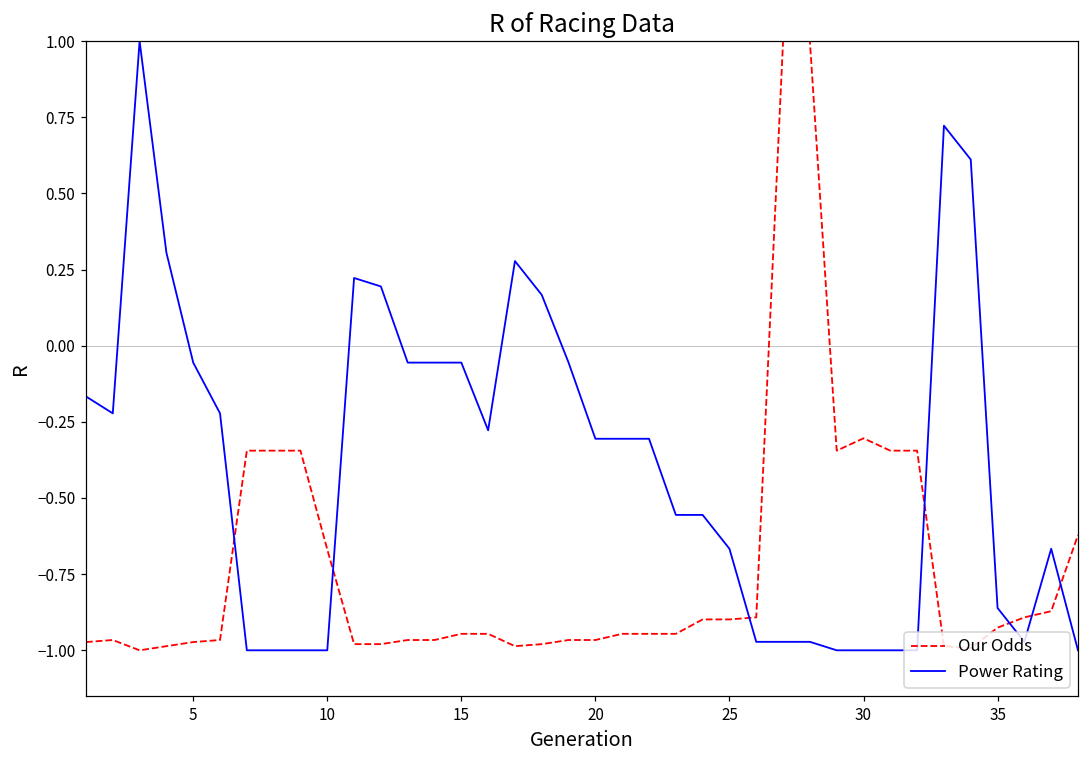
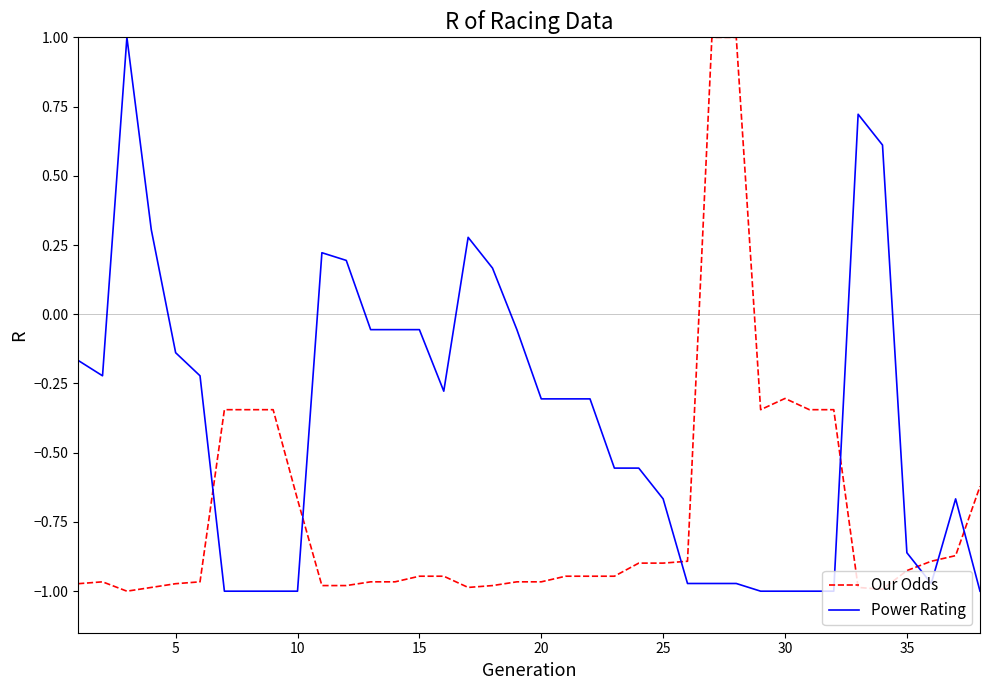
  {
    "Our Odds": {
      "5": -0.97,
      "10": -0.67,
      "15": -0.95,
      "20": -0.97,
      "25": -0.90,
      "30": -0.30,
      "35": -0.93
    },
    "Power Rating": {
-     "5": -0.06,
+     "5": -0.14,
      "10": -1.00,
      "15": -0.06,
      "20": -0.31,
      "25": -0.67,
      "30": -1.00,
      "35": -0.86
    }
  }
